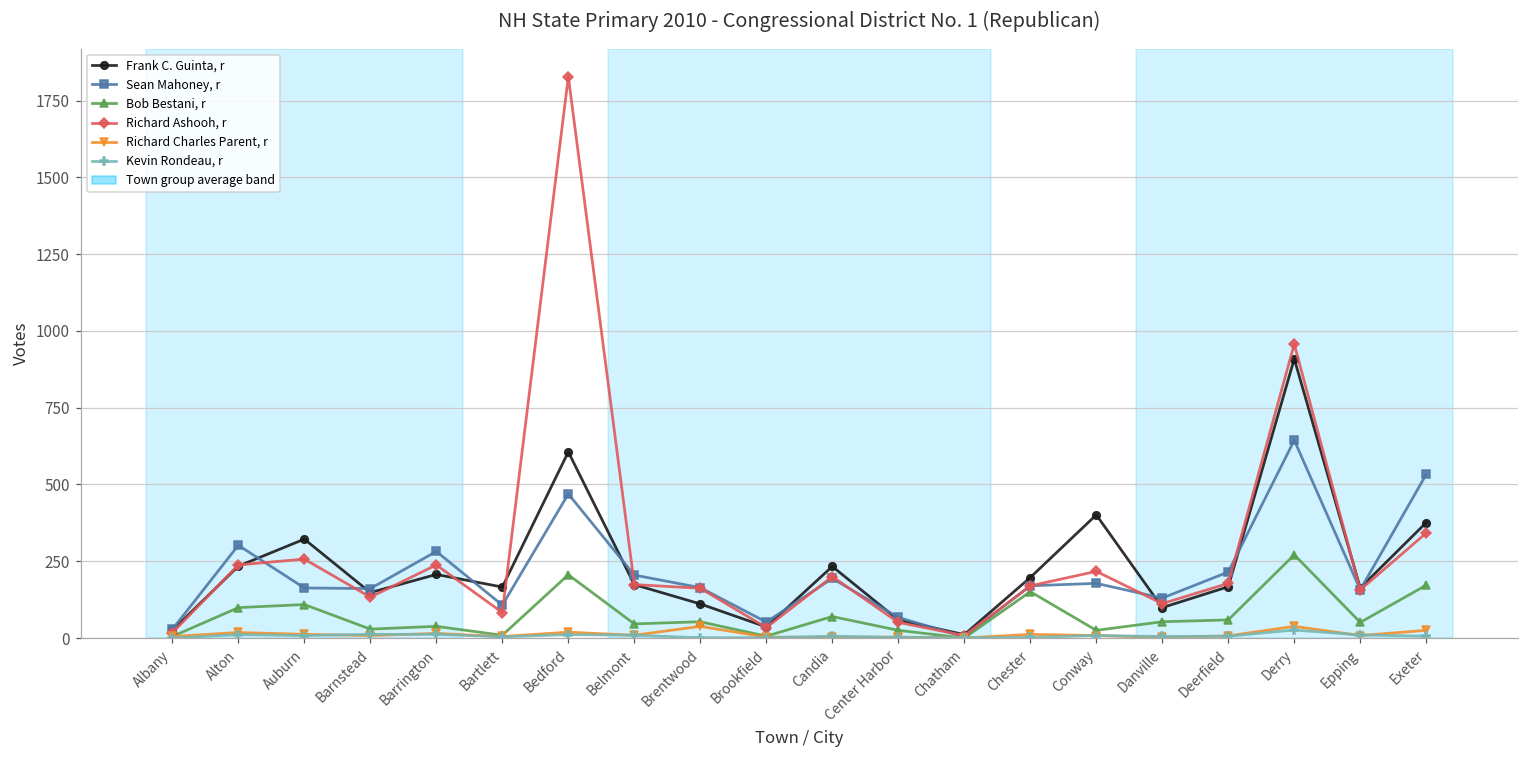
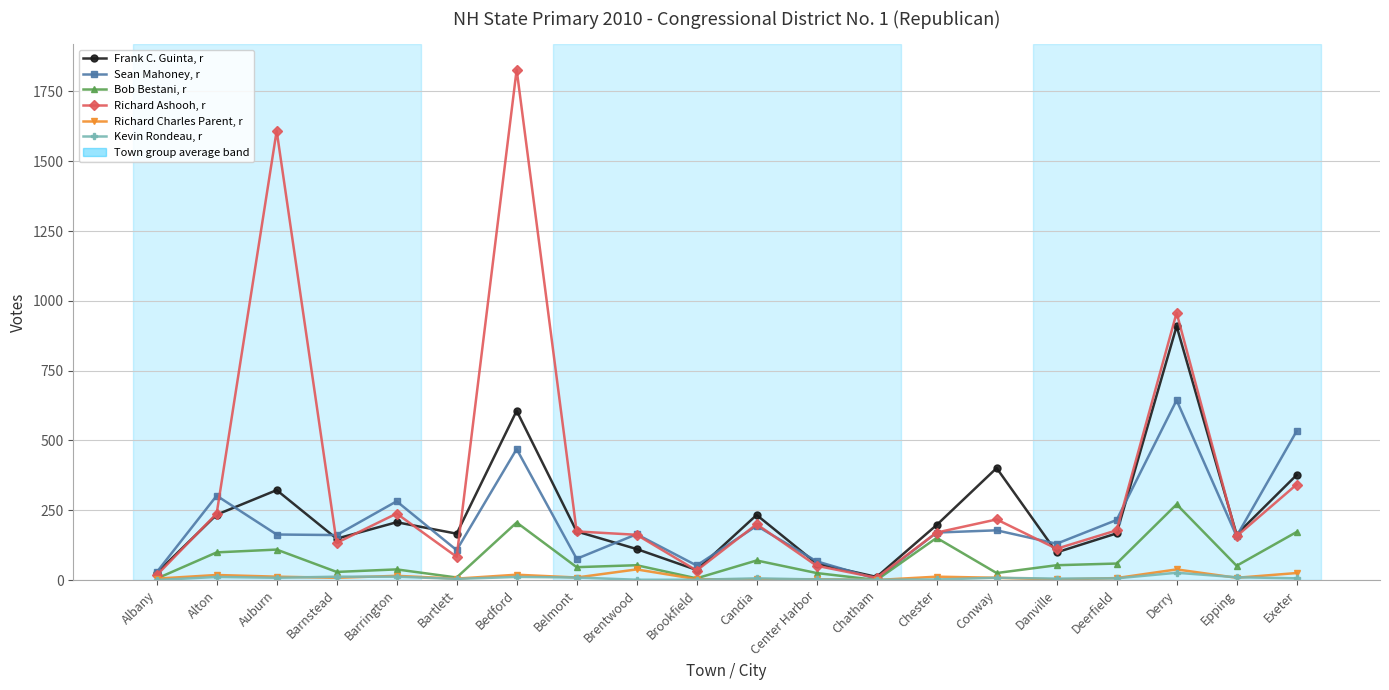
  {
    "Frank C. Guinta, r": {
      "Auburn": 320,
      "Barnstead": 150,
      "Barrington": 210,
      "Bartlett": 170,
      "Bedford": 610,
      "Brentwood": 110,
      "Candia": 230,
      "Chester": 200,
      "Conway": 400,
      "Danville": 100,
      "Deerfield": 170,
      "Derry": 910,
      "Exeter": 380
    },
    "Sean Mahoney, r": {
      "Alton": 300,
      "Auburn": 160,
      "Barnstead": 160,
      "Barrington": 280,
      "Bartlett": 110,
      "Bedford": 470,
-     "Belmont": 210,
+     "Belmont": 80,
      "Brookfield": 50,
      "Conway": 180,
      "Danville": 130,
      "Deerfield": 220,
      "Derry": 640,
      "Exeter": 530
    },
    "Bob Bestani, r": {
      "Alton": 100,
      "Auburn": 110,
      "Barnstead": 30,
      "Barrington": 40,
      "Bedford": 210,
      "Belmont": 50,
      "Brentwood": 50,
      "Candia": 70,
      "Center Harbor": 30,
      "Chester": 150,
      "Conway": 30,
      "Danville": 50,
      "Deerfield": 60,
      "Derry": 270,
      "Epping": 50,
      "Exeter": 170
    },
    "Richard Ashooh, r": {
-     "Auburn": 260,
+     "Auburn": 1610,
      "Barnstead": 130,
      "Barrington": 240,
      "Bartlett": 80,
      "Bedford": 1830,
      "Conway": 220,
      "Danville": 110,
      "Deerfield": 180,
      "Derry": 960,
      "Exeter": 340
    },
    "Richard Charles Parent, r": {
      "Brentwood": 40,
      "Chester": 10,
      "Derry": 40,
      "Exeter": 30
    },
    "Kevin Rondeau, r": {
      "Brentwood": 0,
      "Chester": 0,
      "Derry": 30,
      "Exeter": 10
    }
  }
